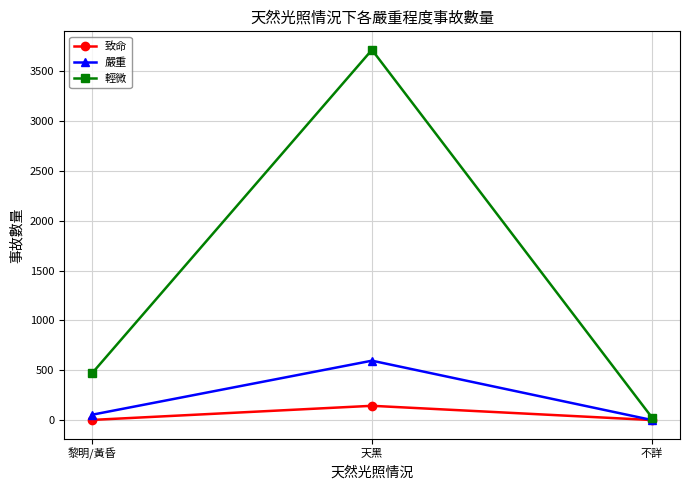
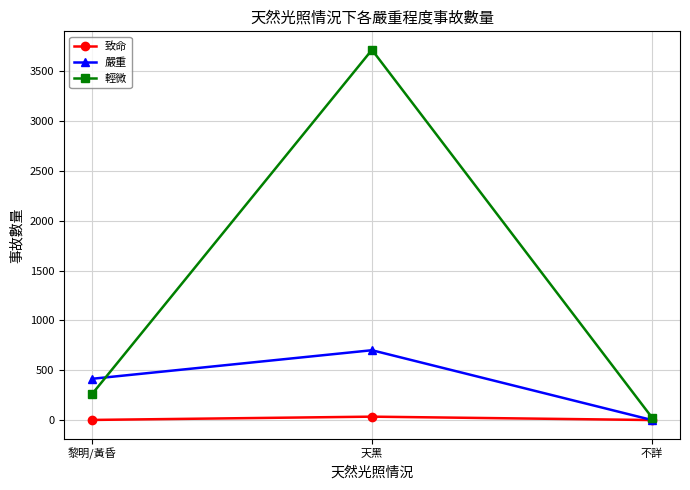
  {
    "致命": {
      "黎明/黃昏": 0,
-     "天黑": 100
+     "天黑": 0
    },
    "嚴重": {
-     "黎明/黃昏": 100,
-     "天黑": 600
+     "黎明/黃昏": 400,
+     "天黑": 700
    },
    "輕微": {
-     "黎明/黃昏": 500,
+     "黎明/黃昏": 300,
      "天黑": 3700
    }
  }
